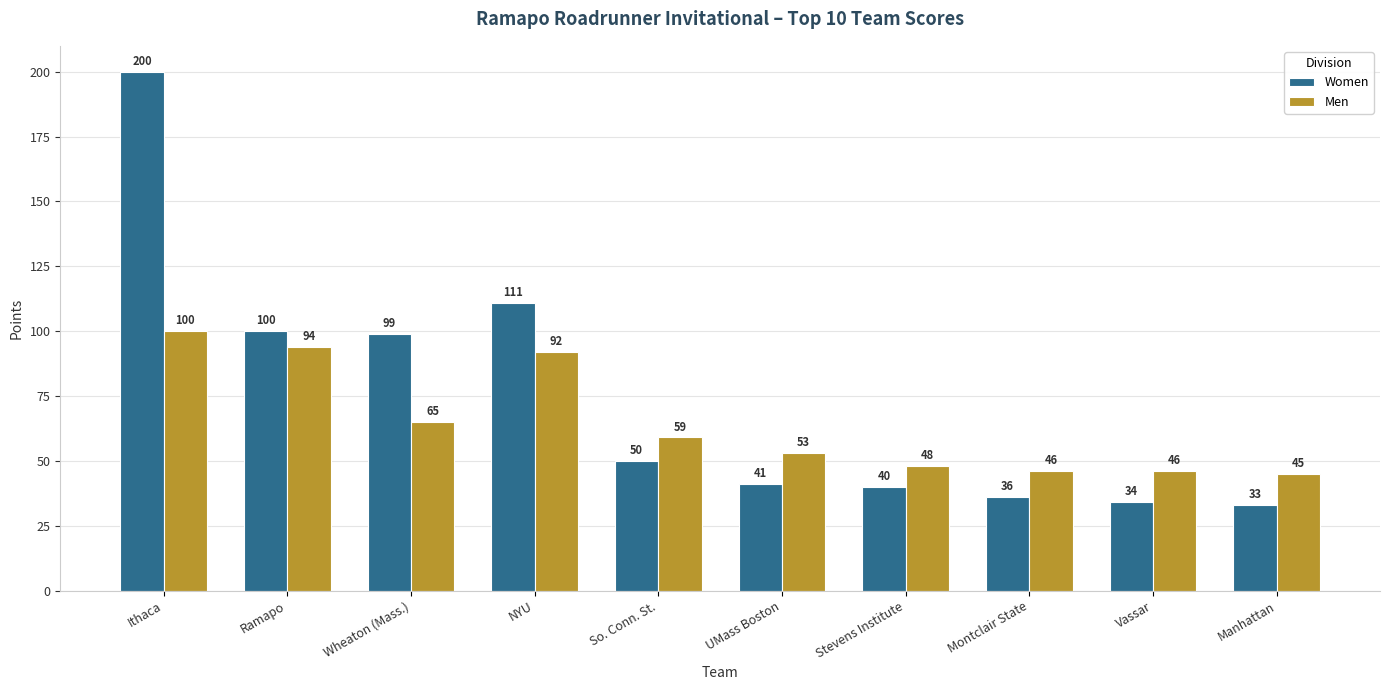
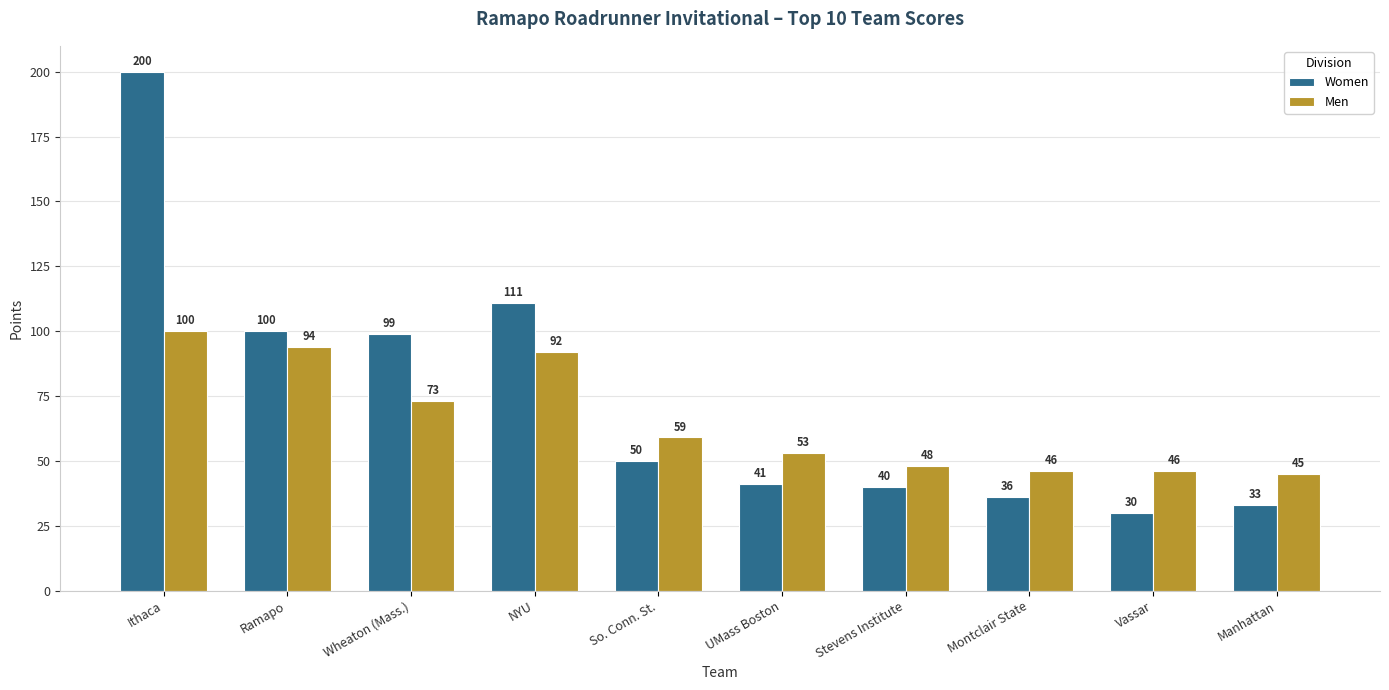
  {
    "Women": {
      "Ithaca": 200,
      "Ramapo": 100,
      "Wheaton (Mass.)": 99,
      "NYU": 111,
      "So. Conn. St.": 50,
      "UMass Boston": 41,
      "Stevens Institute": 40,
      "Montclair State": 36,
-     "Vassar": 34,
+     "Vassar": 30,
      "Manhattan": 33
    },
    "Men": {
      "Ithaca": 100,
      "Ramapo": 94,
-     "Wheaton (Mass.)": 65,
+     "Wheaton (Mass.)": 73,
      "NYU": 92,
      "So. Conn. St.": 59,
      "UMass Boston": 53,
      "Stevens Institute": 48,
      "Montclair State": 46,
      "Vassar": 46,
      "Manhattan": 45
    }
  }
